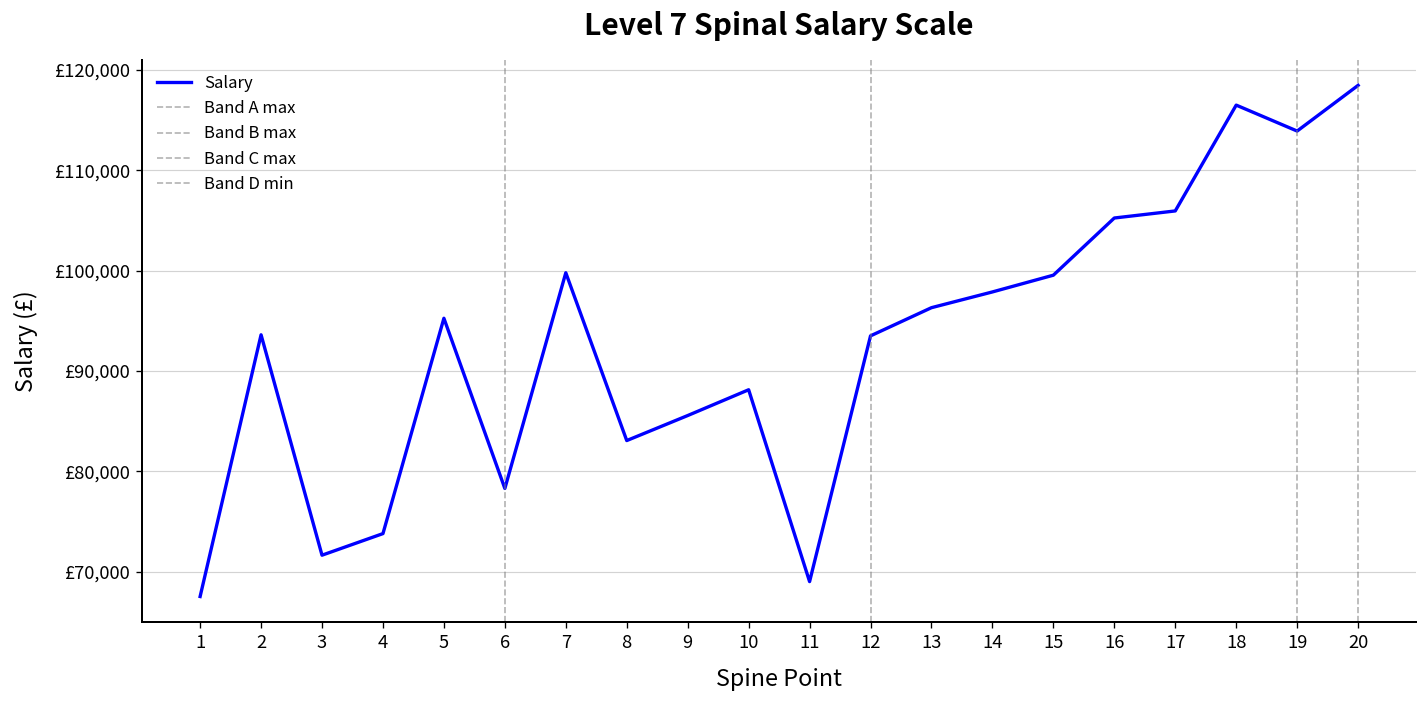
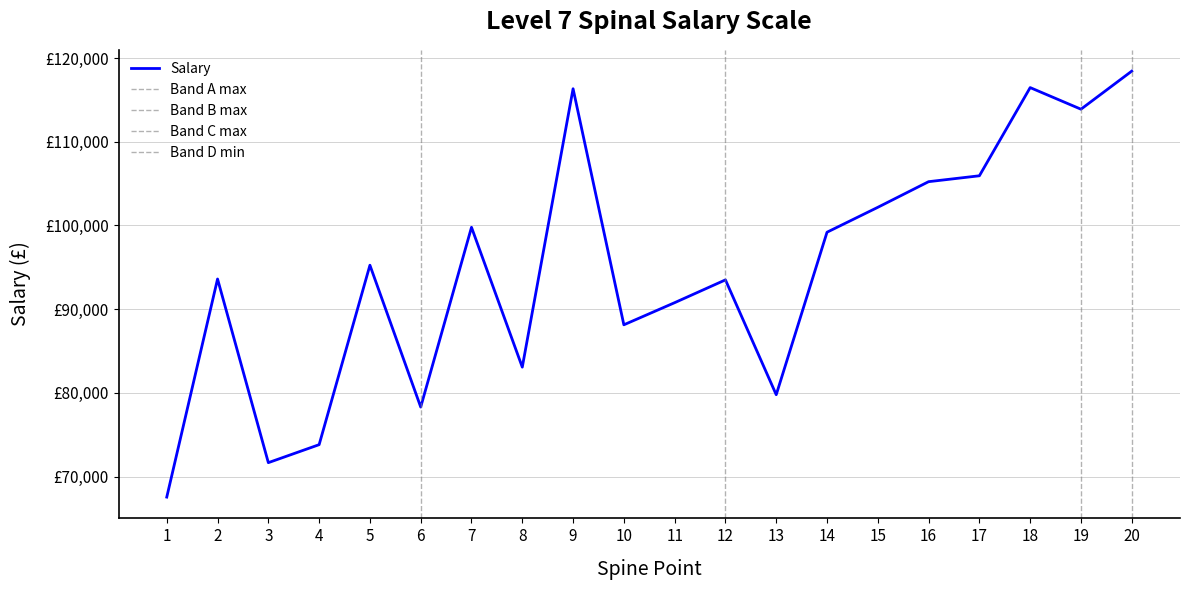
  {
    "1": "£68,000",
    "2": "£94,000",
    "3": "£72,000",
    "4": "£74,000",
    "5": "£95,000",
    "6": "£78,000",
    "7": "£100,000",
    "8": "£83,000",
-   "9": "£86,000",
+   "9": "£116,000",
    "10": "£88,000",
-   "11": "£69,000",
+   "11": "£91,000",
    "12": "£93,000",
-   "13": "£96,000",
-   "14": "£98,000",
-   "15": "£100,000",
+   "13": "£80,000",
+   "14": "£99,000",
+   "15": "£102,000",
    "16": "£105,000",
    "17": "£106,000",
    "18": "£116,000",
    "19": "£114,000",
    "20": "£118,000"
  }
